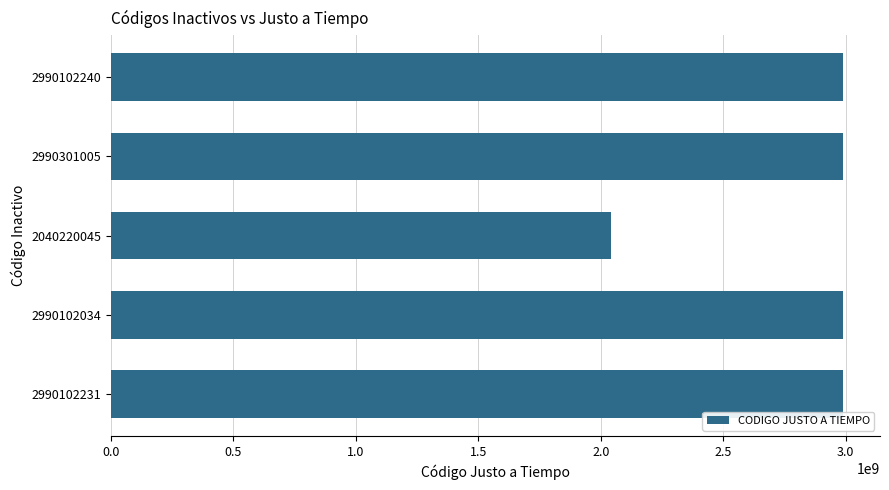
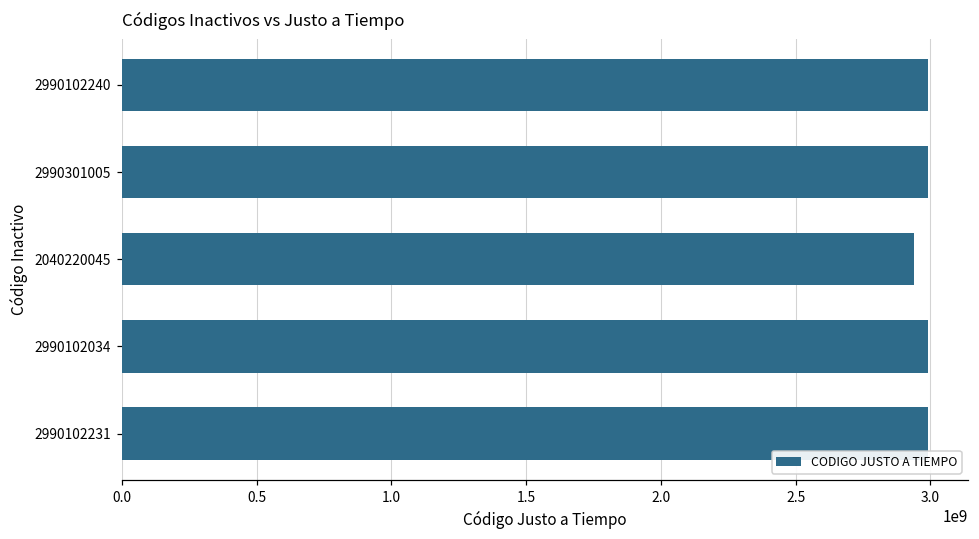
  {
    "2990102240": 2990000000,
    "2990301005": 2990000000,
-   "2040220045": 2040000000,
+   "2040220045": 2940000000,
    "2990102034": 2990000000,
    "2990102231": 2990000000
  }
